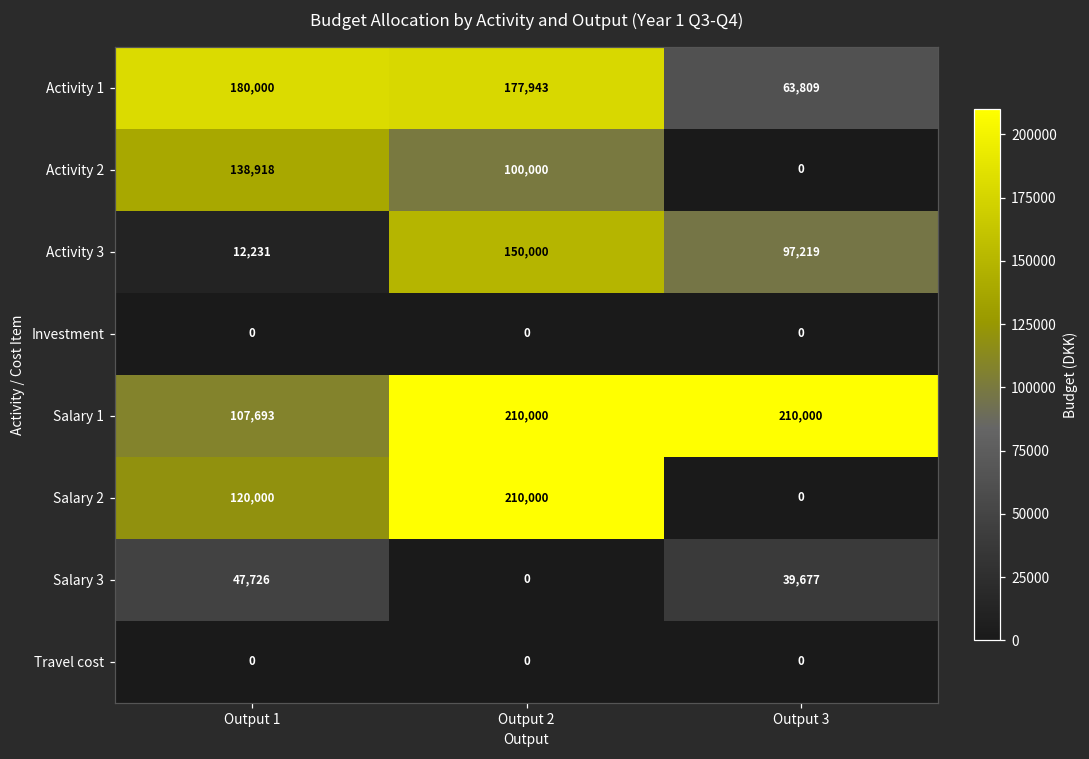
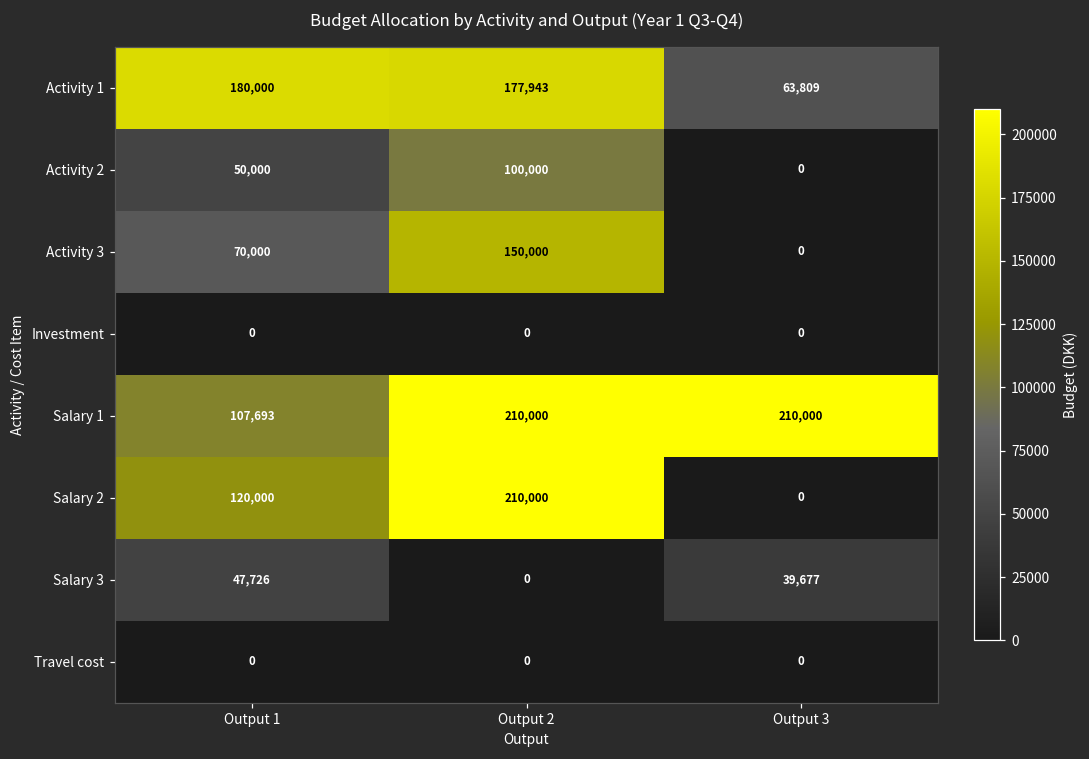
  {
    "Activity 1": {
      "Output 1": "180,000",
      "Output 2": "177,943",
      "Output 3": "63,809"
    },
    "Activity 2": {
-     "Output 1": "138,918",
+     "Output 1": "50,000",
      "Output 2": "100,000",
      "Output 3": "0"
    },
    "Activity 3": {
-     "Output 1": "12,231",
+     "Output 1": "70,000",
      "Output 2": "150,000",
-     "Output 3": "97,219"
+     "Output 3": "0"
    },
    "Investment": {
      "Output 1": "0",
      "Output 2": "0",
      "Output 3": "0"
    },
    "Salary 1": {
      "Output 1": "107,693",
      "Output 2": "210,000",
      "Output 3": "210,000"
    },
    "Salary 2": {
      "Output 1": "120,000",
      "Output 2": "210,000",
      "Output 3": "0"
    },
    "Salary 3": {
      "Output 1": "47,726",
      "Output 2": "0",
      "Output 3": "39,677"
    },
    "Travel cost": {
      "Output 1": "0",
      "Output 2": "0",
      "Output 3": "0"
    }
  }
